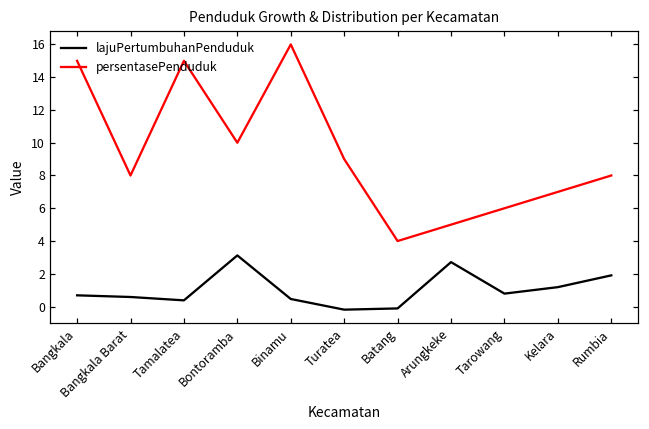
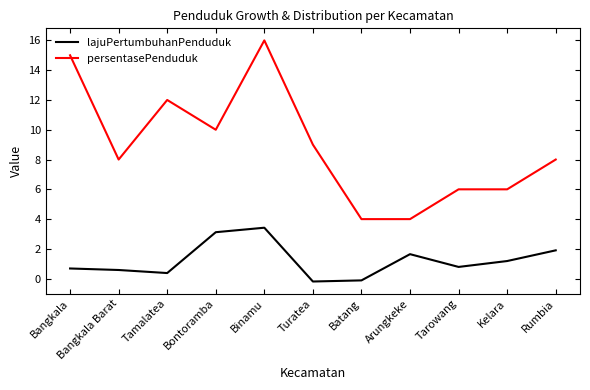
  {
    "lajuPertumbuhanPenduduk": {
      "Bangkala": 0.7,
      "Bangkala Barat": 0.6,
      "Tamalatea": 0.4,
      "Bontoramba": 3.1,
-     "Binamu": 0.5,
+     "Binamu": 3.4,
      "Turatea": -0.2,
      "Batang": -0.1,
-     "Arungkeke": 2.7,
+     "Arungkeke": 1.6,
      "Tarowang": 0.8,
      "Kelara": 1.2,
      "Rumbia": 1.9
    },
    "persentasePenduduk": {
      "Bangkala": 15,
      "Bangkala Barat": 8,
-     "Tamalatea": 15,
+     "Tamalatea": 12,
      "Bontoramba": 10,
      "Binamu": 16,
      "Turatea": 9,
      "Batang": 4,
-     "Arungkeke": 5,
+     "Arungkeke": 4,
      "Tarowang": 6,
-     "Kelara": 7,
+     "Kelara": 6,
      "Rumbia": 8
    }
  }
